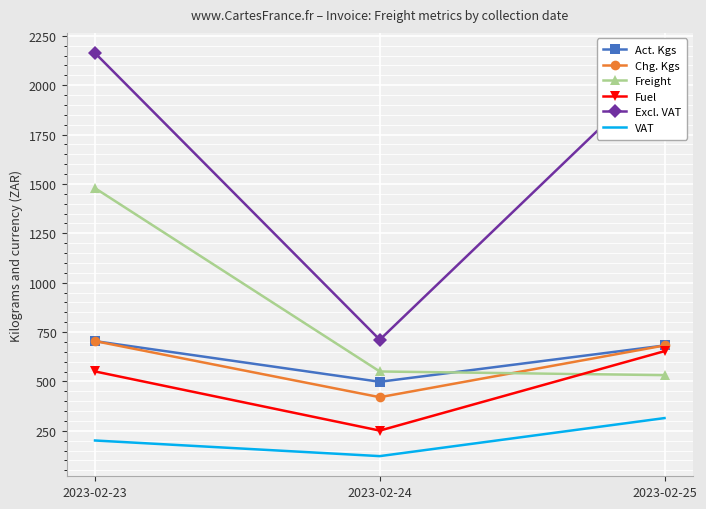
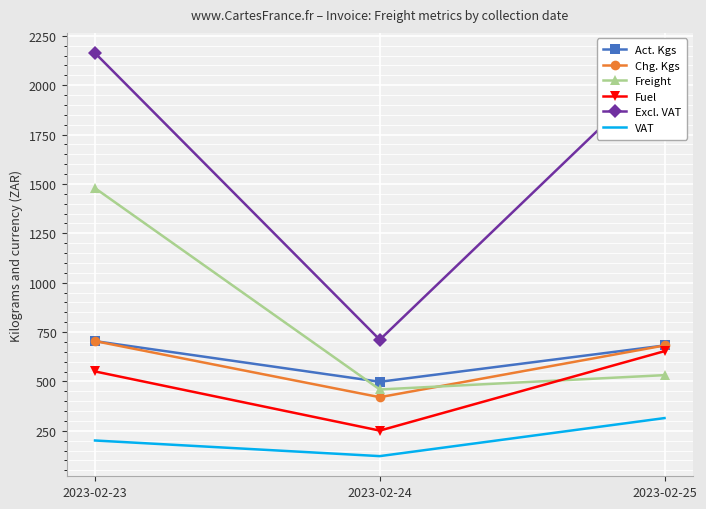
  {
    "Act. Kgs": {
      "2023-02-24": 500
    },
    "Chg. Kgs": {
      "2023-02-24": 420
    },
    "Freight": {
      "2023-02-23": 1480,
-     "2023-02-24": 550,
+     "2023-02-24": 460,
      "2023-02-25": 530
    },
    "Fuel": {
      "2023-02-23": 550,
      "2023-02-24": 250,
      "2023-02-25": 650
    },
    "Excl. VAT": {
      "2023-02-23": 2160,
      "2023-02-24": 710
    },
    "VAT": {
      "2023-02-23": 200,
      "2023-02-24": 120,
      "2023-02-25": 310
    }
  }
